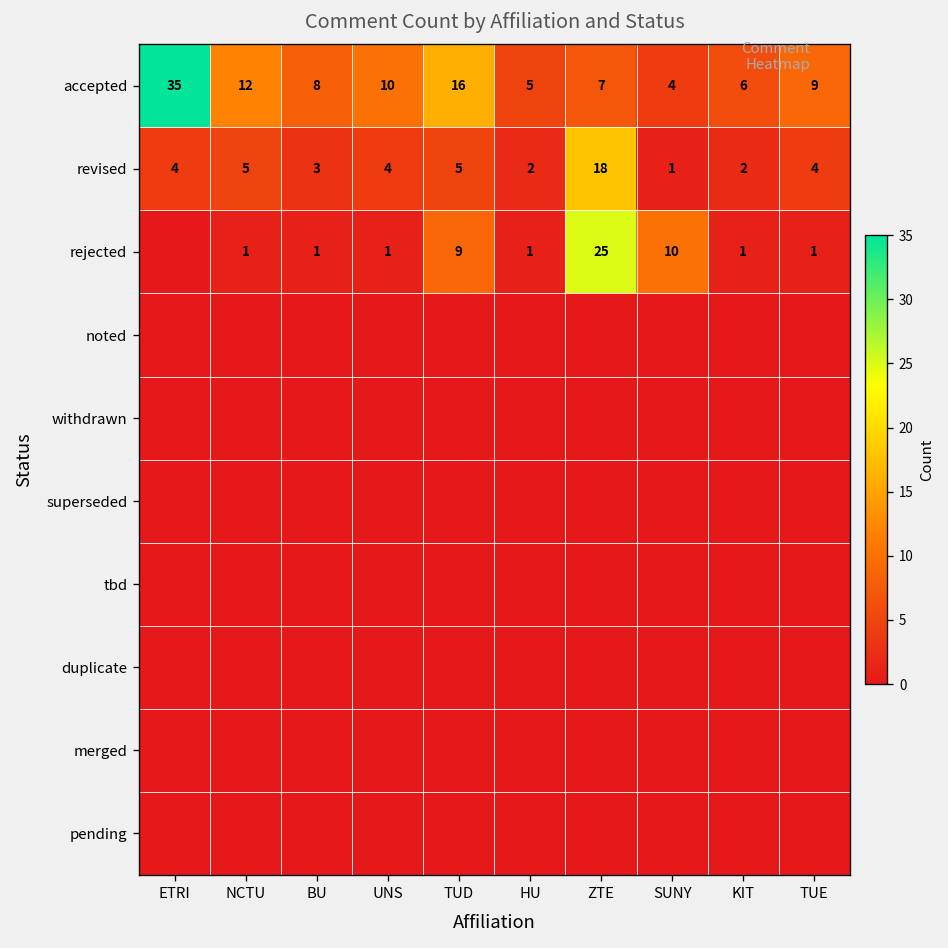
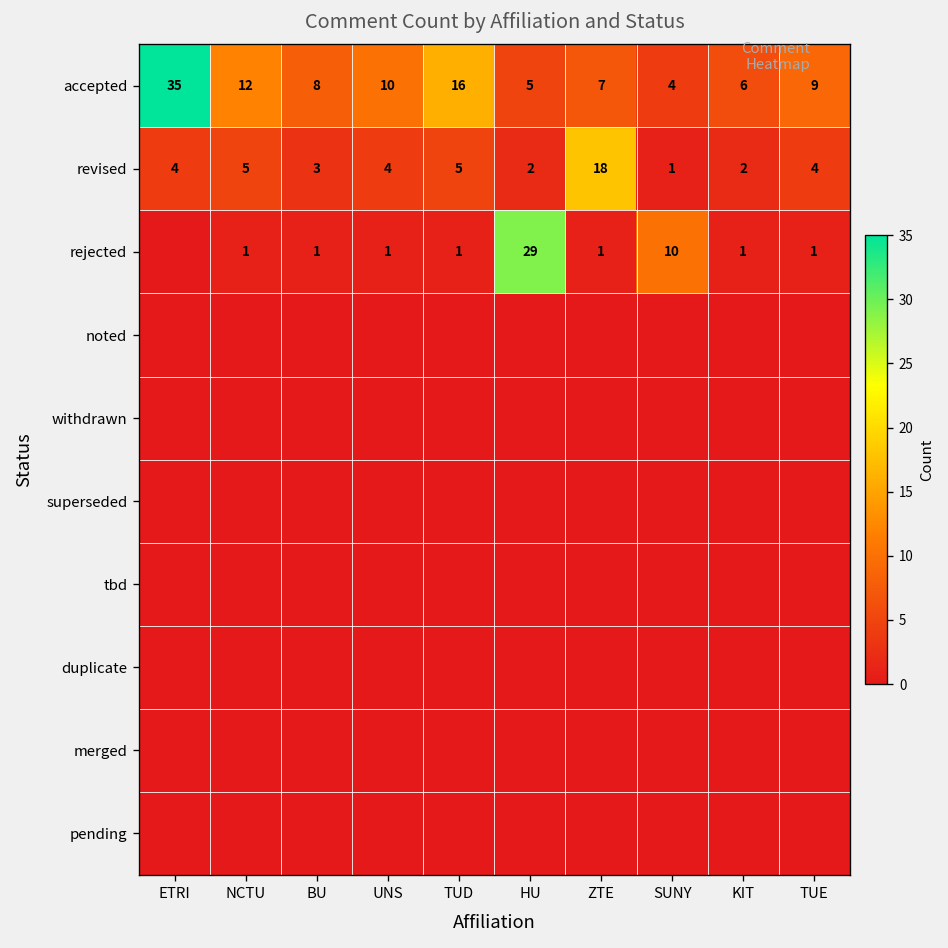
  {
    "accepted": {
      "ETRI": 35,
      "NCTU": 12,
      "BU": 8,
      "UNS": 10,
      "TUD": 16,
      "HU": 5,
      "ZTE": 7,
      "SUNY": 4,
      "KIT": 6,
      "TUE": 9
    },
    "revised": {
      "ETRI": 4,
      "NCTU": 5,
      "BU": 3,
      "UNS": 4,
      "TUD": 5,
      "HU": 2,
      "ZTE": 18,
      "SUNY": 1,
      "KIT": 2,
      "TUE": 4
    },
    "rejected": {
      "NCTU": 1,
      "BU": 1,
      "UNS": 1,
-     "TUD": 9,
-     "HU": 1,
-     "ZTE": 25,
+     "TUD": 1,
+     "HU": 29,
+     "ZTE": 1,
      "SUNY": 10,
      "KIT": 1,
      "TUE": 1
    }
  }
